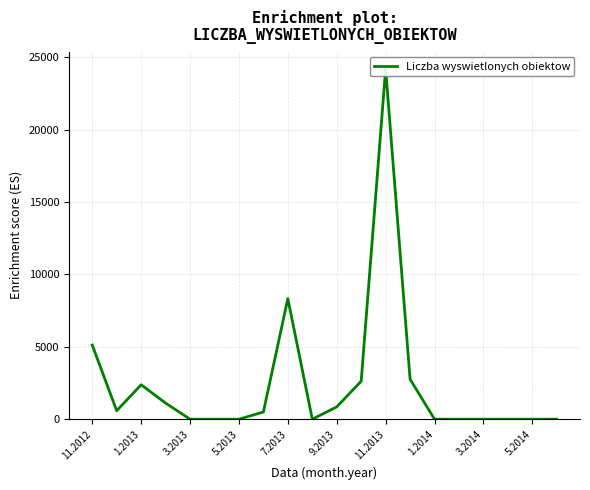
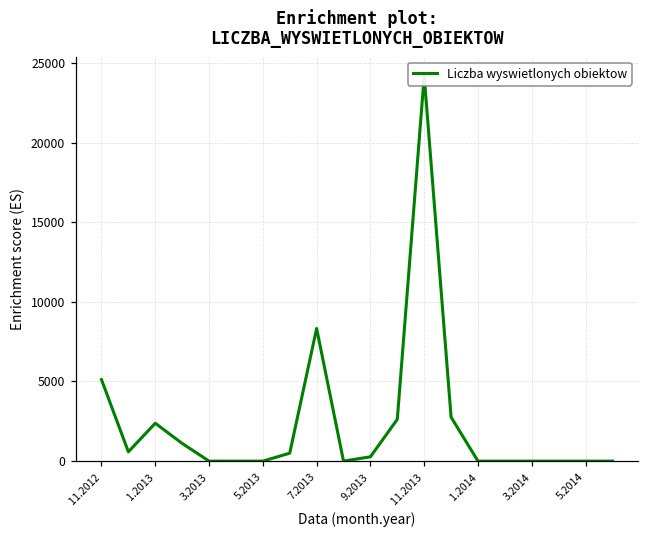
  {
    "11.2012": 5100,
    "1.2013": 2400,
    "3.2013": 0,
    "5.2013": 0,
    "7.2013": 8300,
-   "9.2013": 800,
+   "9.2013": 300,
    "1.2014": 0,
    "3.2014": 0,
    "5.2014": 0
  }
